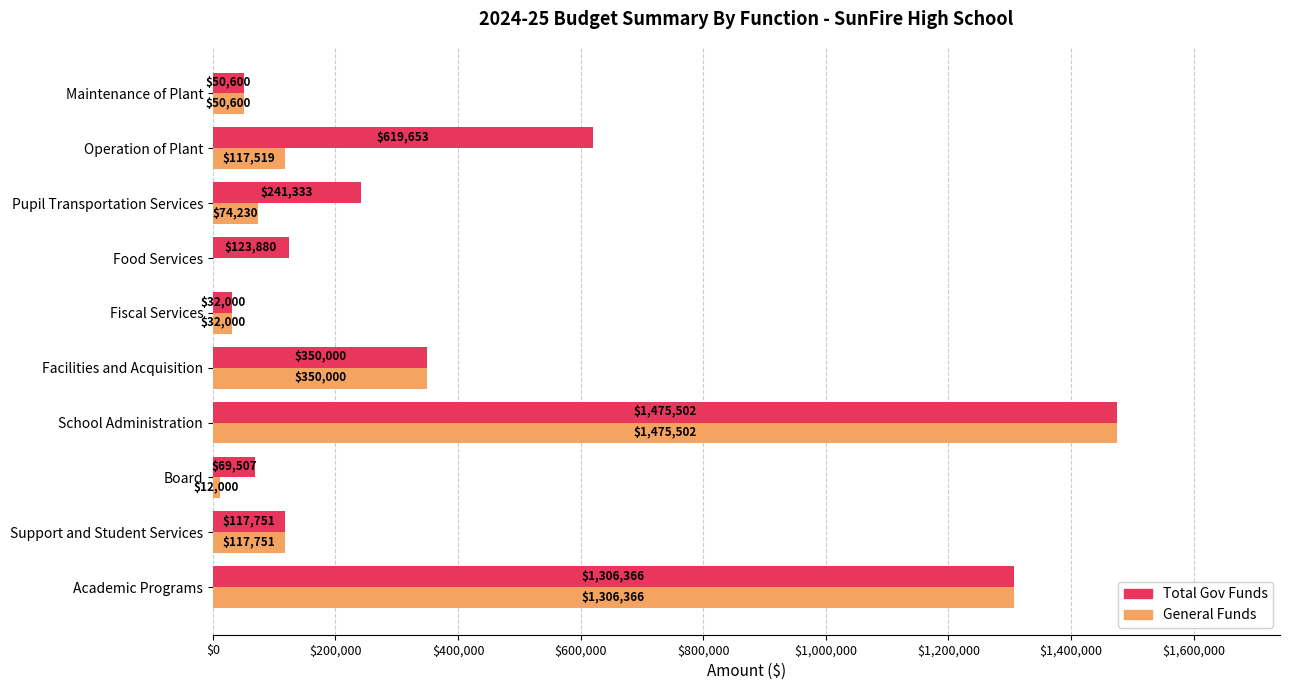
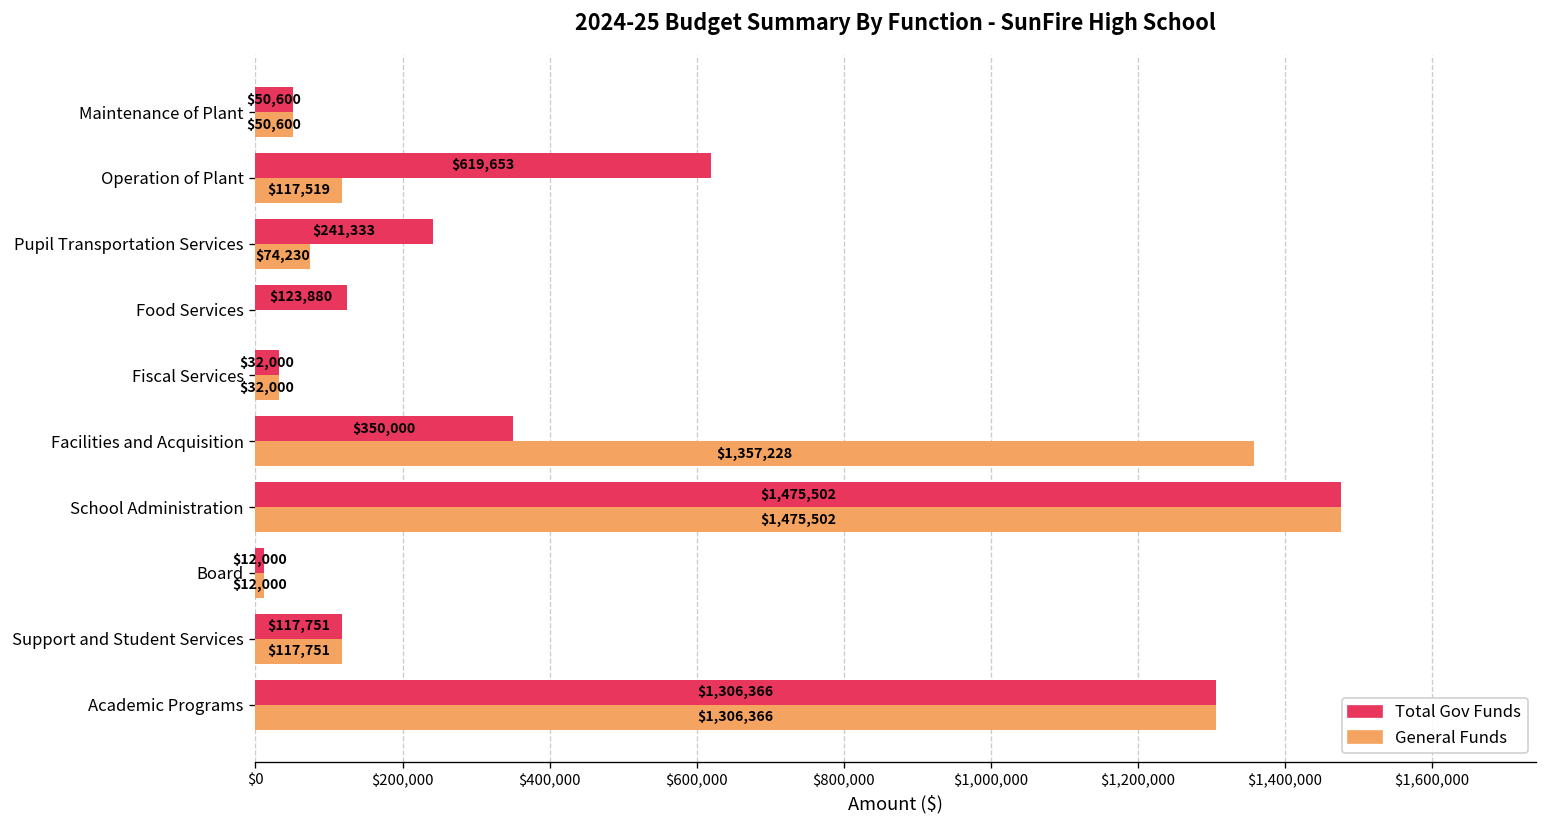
  {
    "Total Gov Funds": {
      "Maintenance of Plant": "$50,600",
      "Operation of Plant": "$619,653",
      "Pupil Transportation Services": "$241,333",
      "Food Services": "$123,880",
      "Fiscal Services": "$32,000",
      "Facilities and Acquisition": "$350,000",
      "School Administration": "$1,475,502",
-     "Board": "$69,507",
+     "Board": "$12,000",
      "Support and Student Services": "$117,751",
      "Academic Programs": "$1,306,366"
    },
    "General Funds": {
      "Maintenance of Plant": "$50,600",
      "Operation of Plant": "$117,519",
      "Pupil Transportation Services": "$74,230",
      "Fiscal Services": "$32,000",
-     "Facilities and Acquisition": "$350,000",
+     "Facilities and Acquisition": "$1,357,228",
      "School Administration": "$1,475,502",
      "Board": "$12,000",
      "Support and Student Services": "$117,751",
      "Academic Programs": "$1,306,366"
    }
  }
